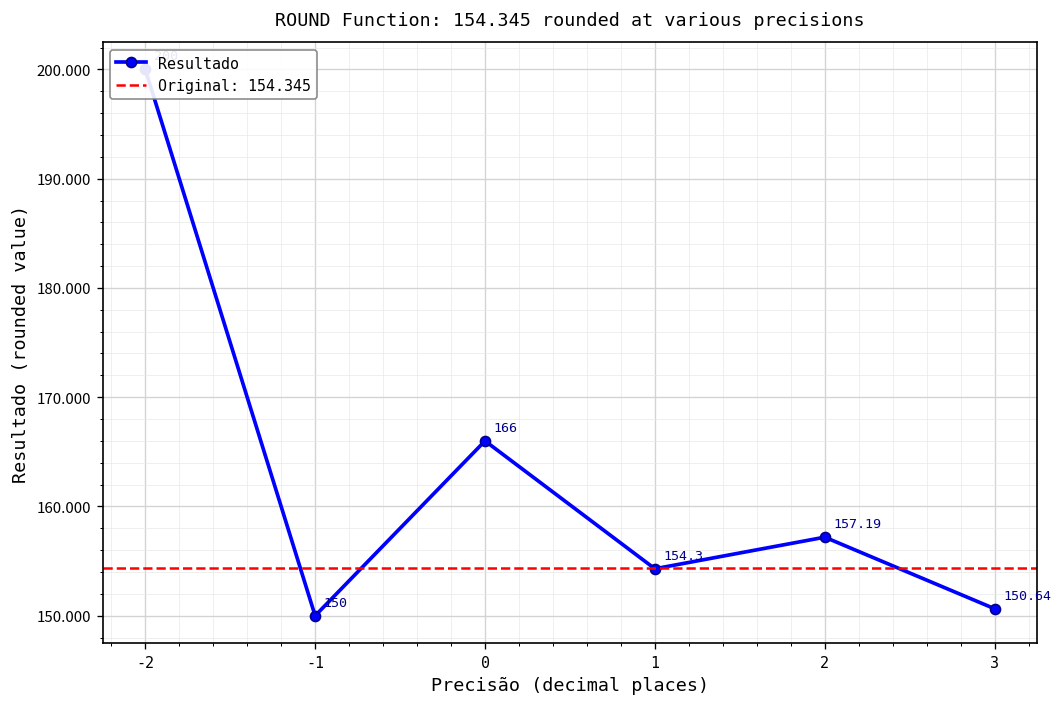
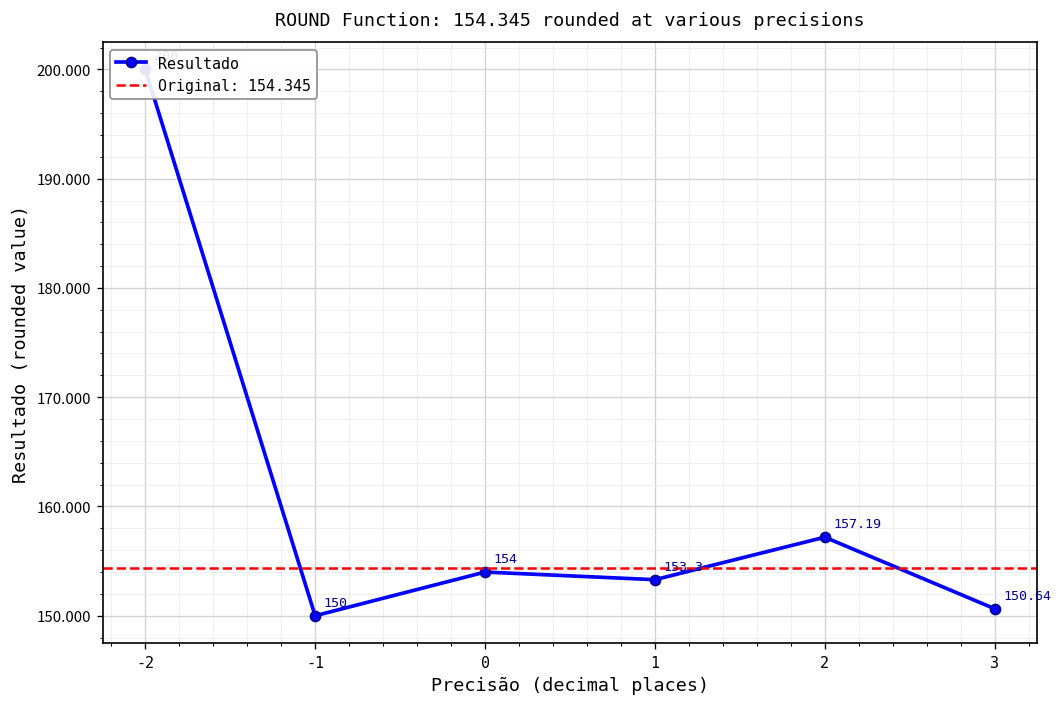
  {
    "-1": 150,
-   "0": 166,
-   "1": 154.3,
+   "0": 154,
+   "1": 153.3,
    "2": 157.19,
    "3": 150.64
  }
